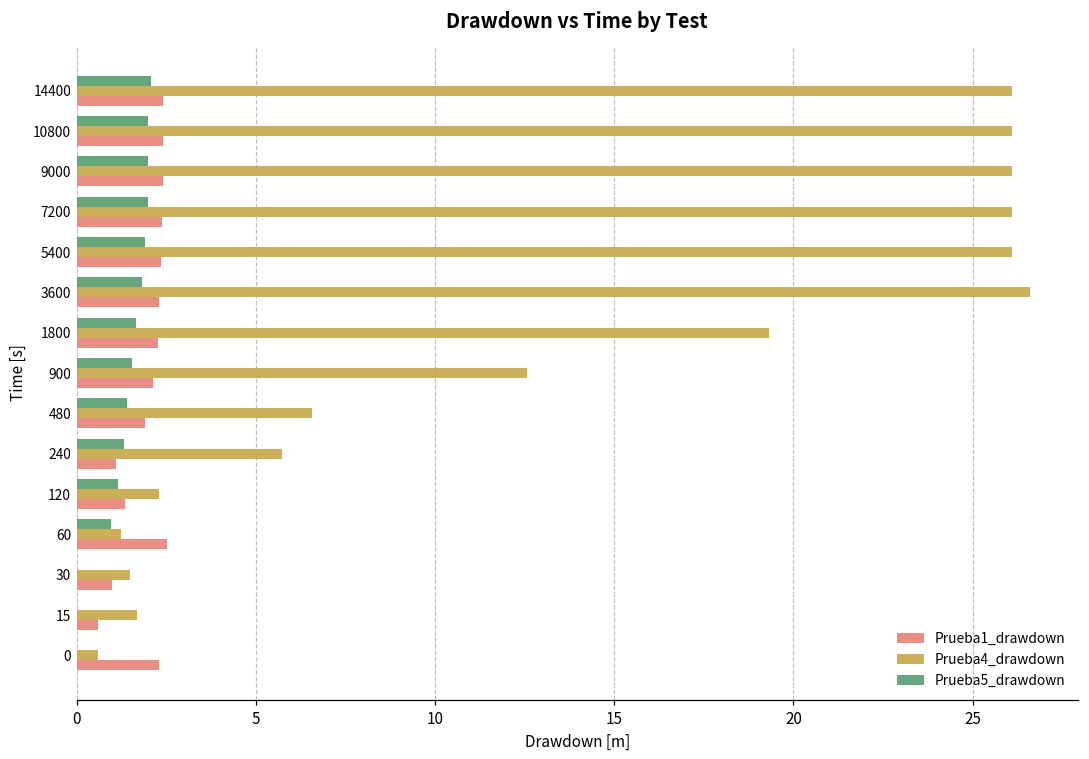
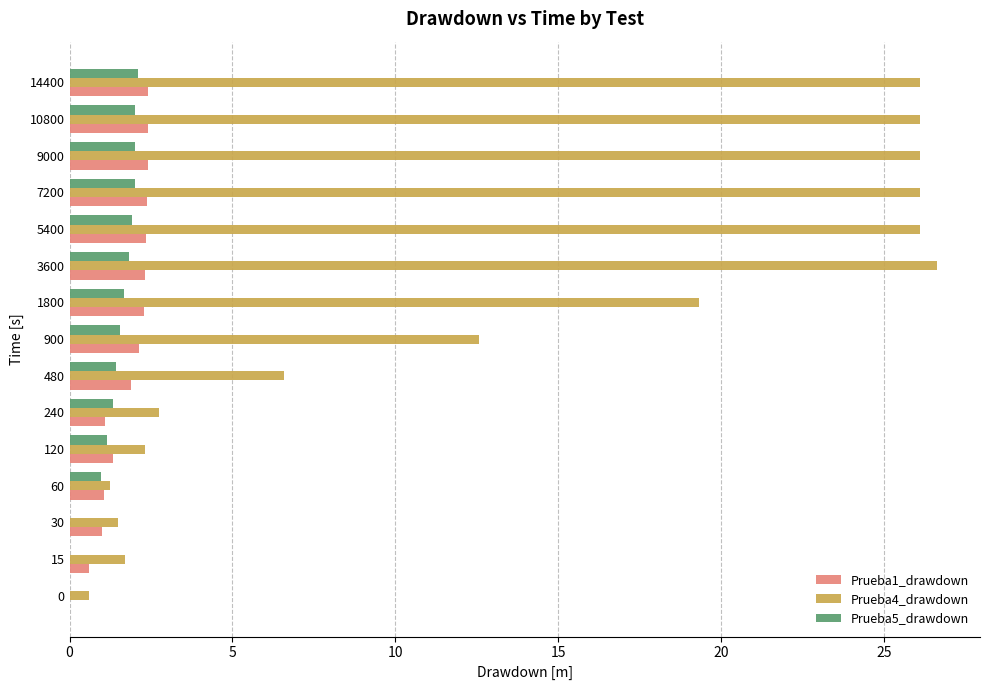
  {
    "Prueba1_drawdown": {
      "14400": 2.4,
      "10800": 2.4,
      "9000": 2.4,
      "7200": 2.4,
      "5400": 2.4,
      "3600": 2.3,
      "1800": 2.3,
      "900": 2.1,
      "480": 1.9,
      "240": 1.1,
      "120": 1.3,
-     "60": 2.5,
+     "60": 1.1,
      "30": 1.0,
      "15": 0.6,
-     "0": 2.3
+     "0": 0.0
    },
    "Prueba4_drawdown": {
      "14400": 26.1,
      "10800": 26.1,
      "9000": 26.1,
      "7200": 26.1,
      "5400": 26.1,
      "3600": 26.6,
      "1800": 19.3,
      "900": 12.6,
      "480": 6.6,
-     "240": 5.7,
+     "240": 2.7,
      "120": 2.3,
      "60": 1.2,
      "30": 1.5,
      "15": 1.7,
      "0": 0.6
    },
    "Prueba5_drawdown": {
      "14400": 2.1,
      "10800": 2.0,
      "9000": 2.0,
      "7200": 2.0,
      "5400": 1.9,
      "3600": 1.8,
      "1800": 1.7,
      "900": 1.6,
      "480": 1.4,
      "240": 1.3,
      "120": 1.2,
      "60": 1.0,
      "30": 0.0,
      "15": 0.0,
      "0": 0.0
    }
  }
